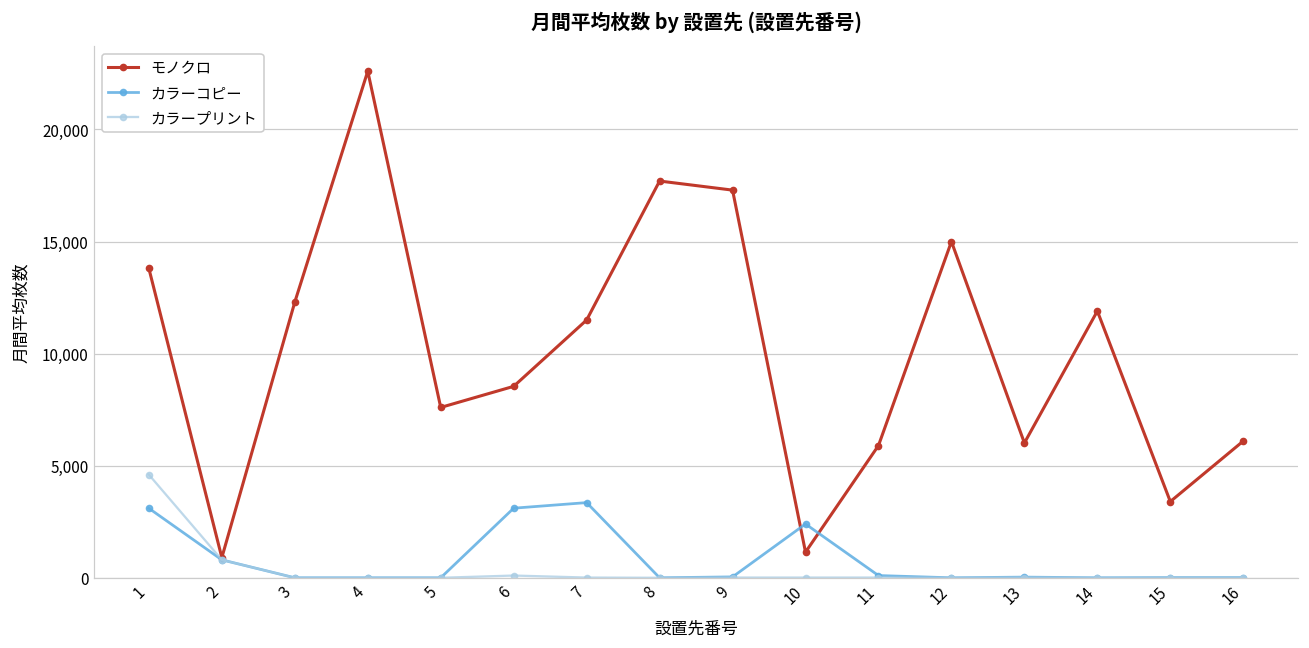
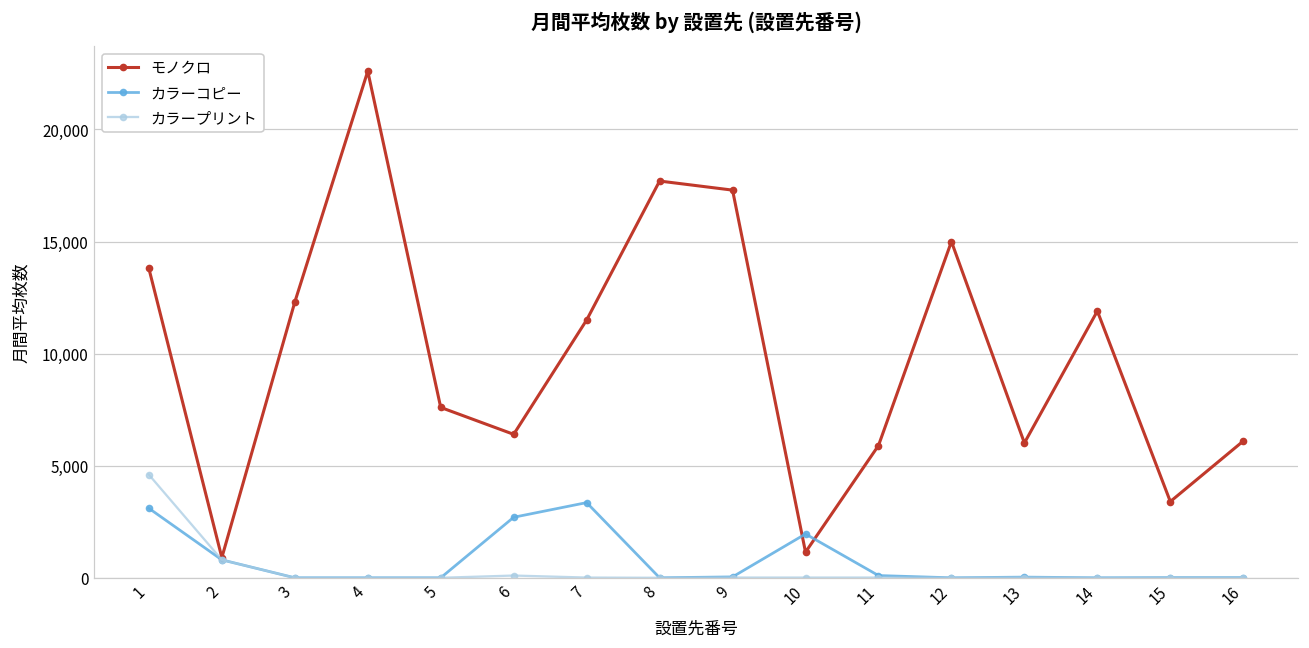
  {
    "モノクロ": {
      "1": "13,800",
      "3": "12,300",
      "4": "22,600",
      "5": "7,600",
-     "6": "8,500",
+     "6": "6,400",
      "7": "11,500",
      "8": "17,700",
      "9": "17,300",
      "10": "1,100",
      "11": "5,900",
      "12": "15,000",
      "13": "6,000",
      "14": "11,900",
      "15": "3,400",
      "16": "6,100"
    },
    "カラーコピー": {
      "1": "3,100",
-     "6": "3,100",
+     "6": "2,700",
      "7": "3,400",
-     "10": "2,400"
+     "10": "2,000"
    },
    "カラープリント": {
      "1": "4,600",
      "6": "100",
      "7": "0",
      "10": "0"
    }
  }
